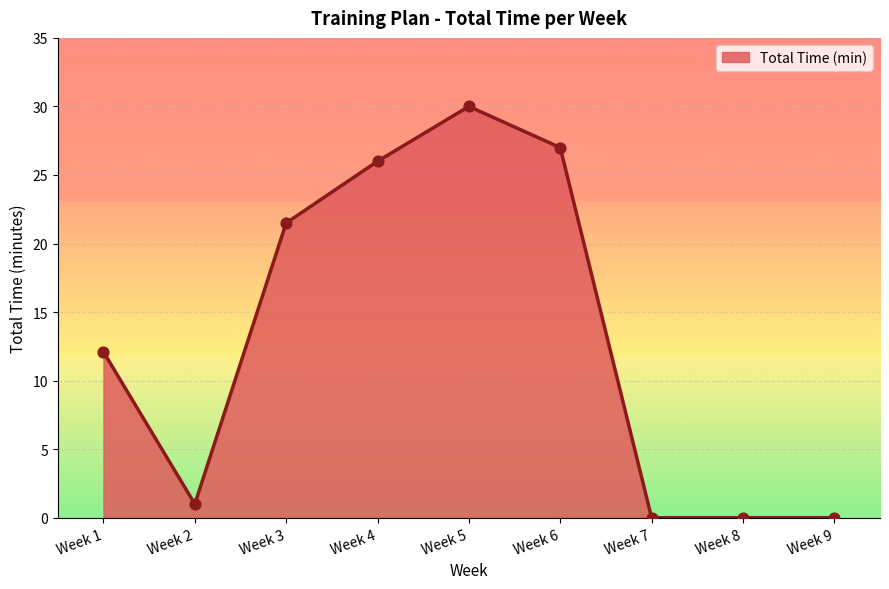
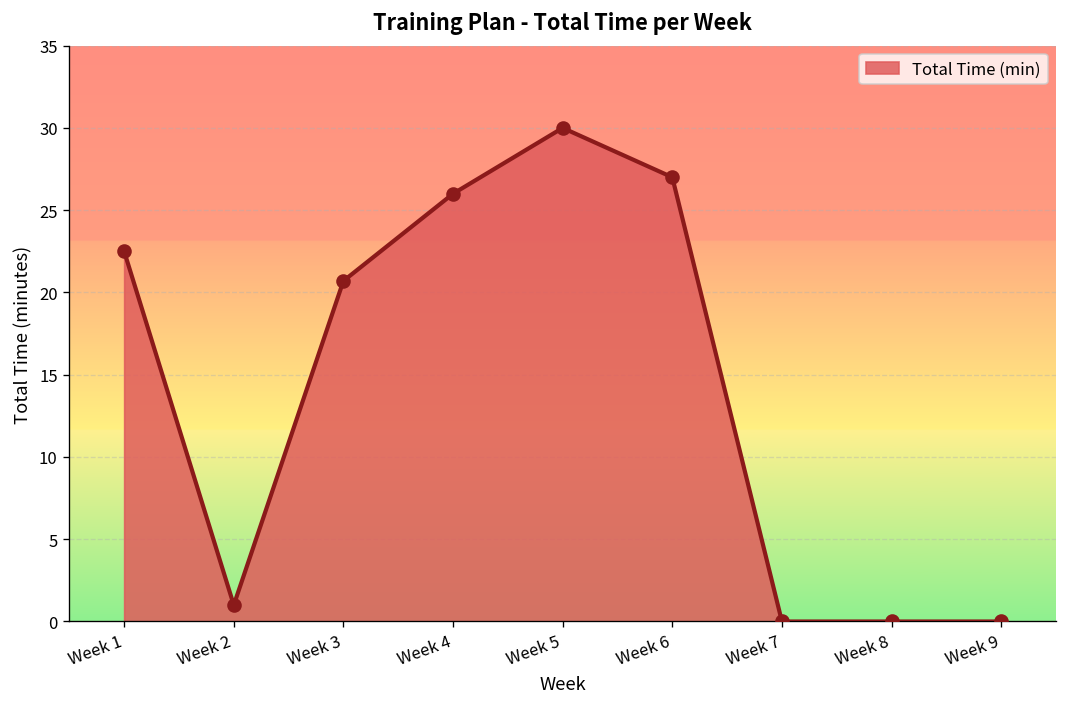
  {
-   "Week 1": 12.1,
+   "Week 1": 22.5,
    "Week 2": 1.0,
-   "Week 3": 21.5,
+   "Week 3": 20.7,
    "Week 4": 26.0,
    "Week 5": 30.0,
    "Week 6": 27.0,
    "Week 7": 0.0,
    "Week 8": 0.0,
    "Week 9": 0.0
  }
